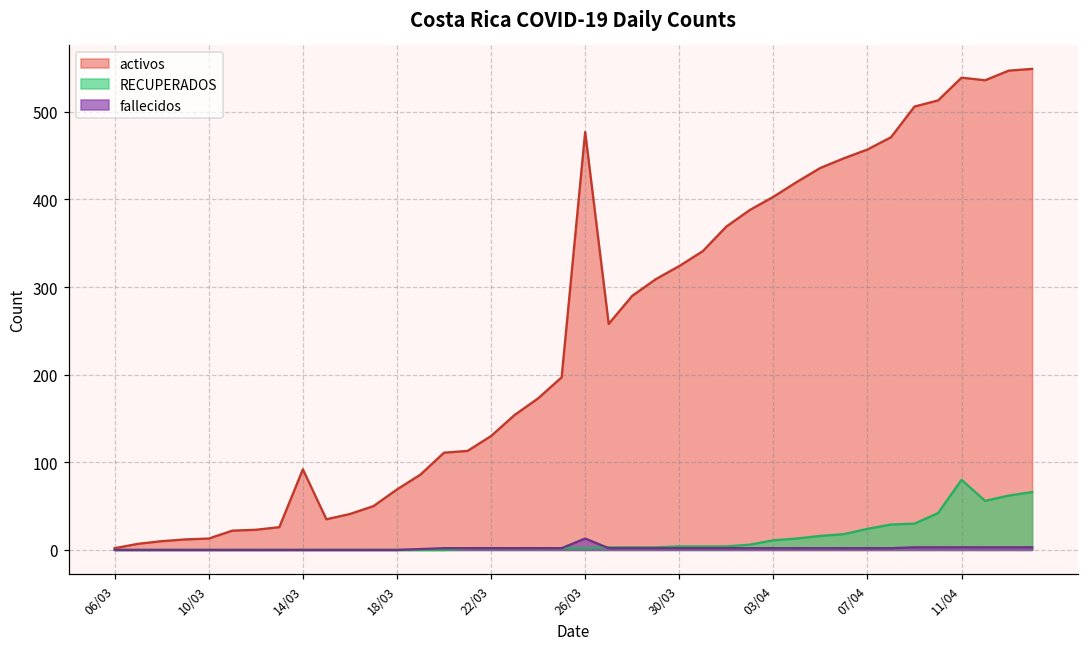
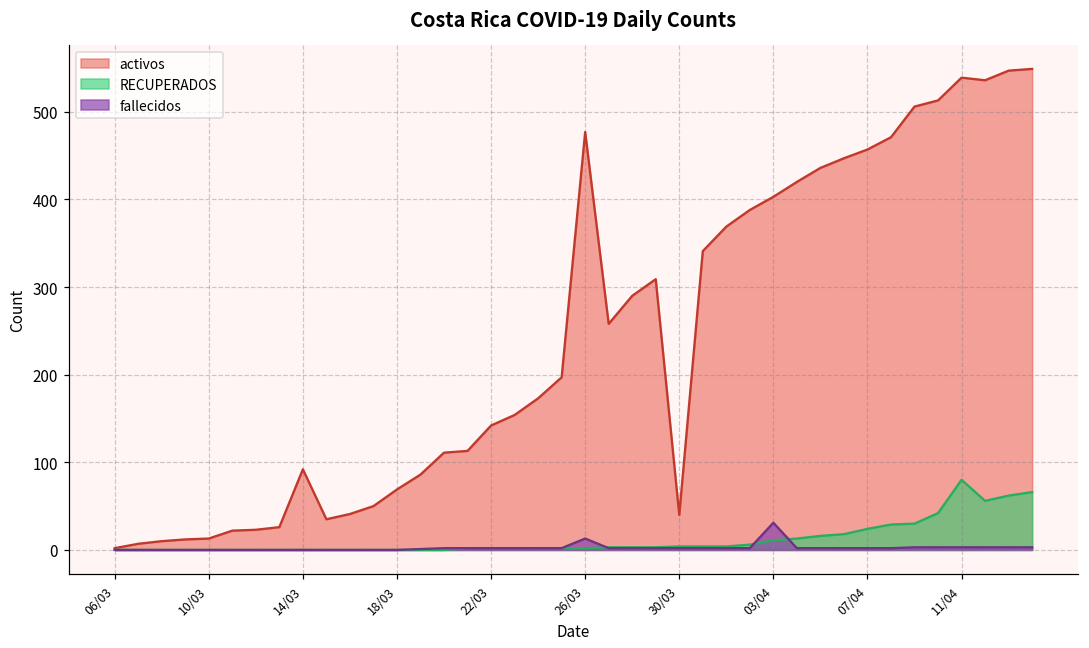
  {
    "activos": {
      "10/03": 10,
      "14/03": 90,
      "18/03": 70,
-     "22/03": 130,
+     "22/03": 140,
      "26/03": 480,
-     "30/03": 320,
+     "30/03": 40,
      "03/04": 400,
      "07/04": 460,
      "11/04": 540
    },
    "RECUPERADOS": {
      "26/03": 0,
      "03/04": 10,
      "07/04": 20,
      "11/04": 80
    },
    "fallecidos": {
      "26/03": 10,
-     "03/04": 0,
+     "03/04": 30,
      "07/04": 0,
      "11/04": 0
    }
  }
